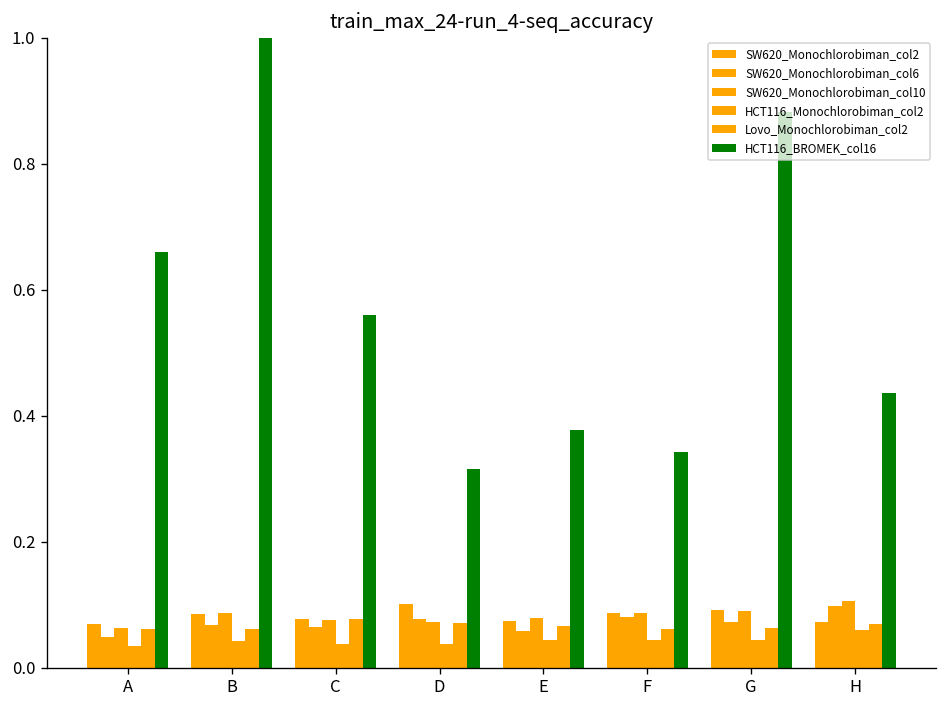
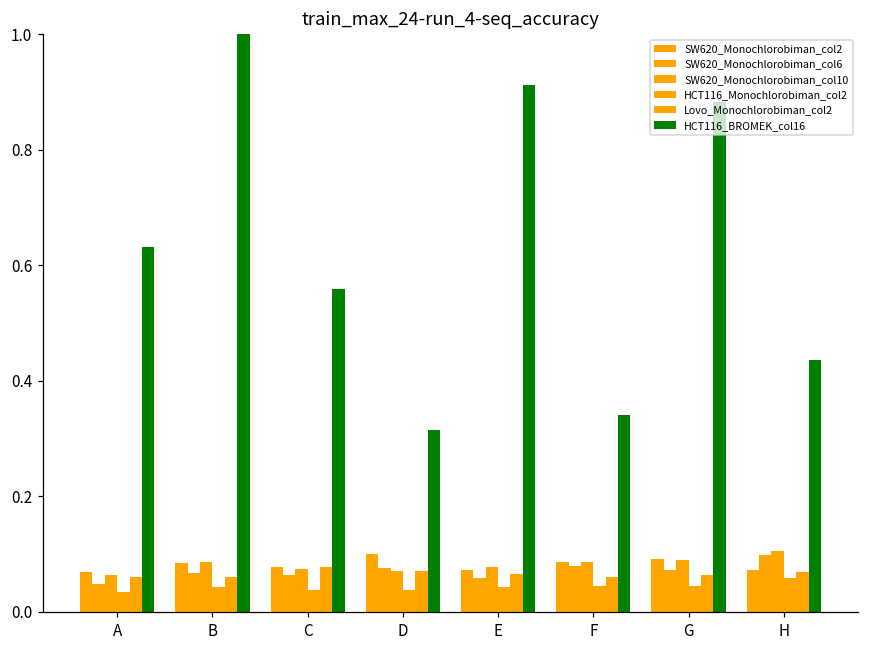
  {
    "HCT116_BROMEK_col16": {
-     "A": 0.66,
+     "A": 0.63,
      "B": 1.00,
      "C": 0.56,
      "D": 0.32,
-     "E": 0.38,
+     "E": 0.91,
      "F": 0.34,
      "H": 0.44
    }
  }
